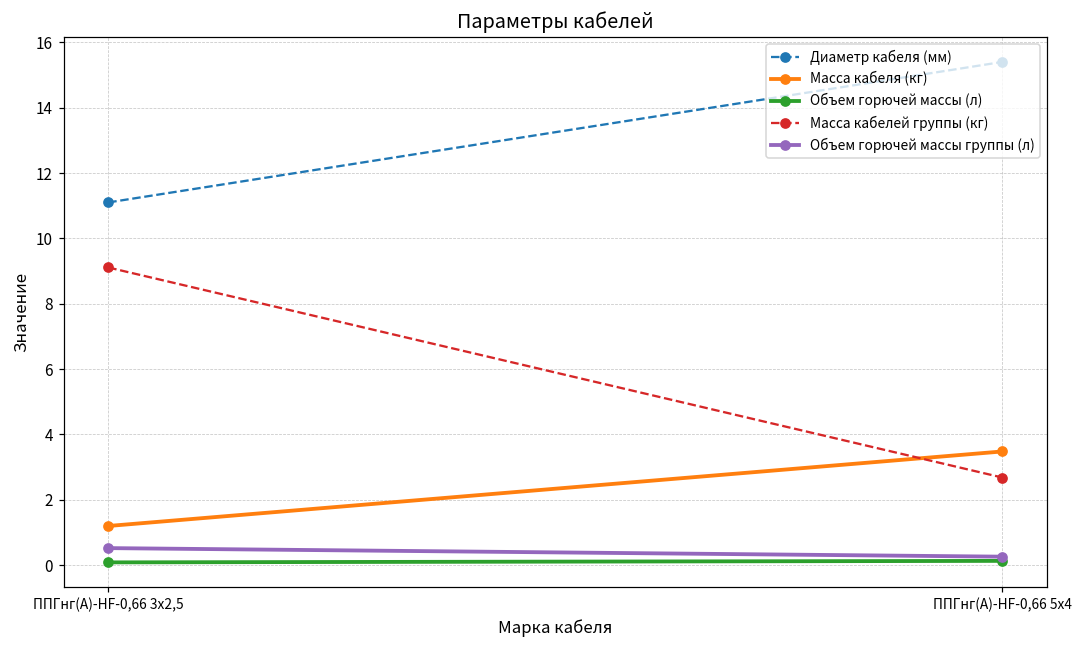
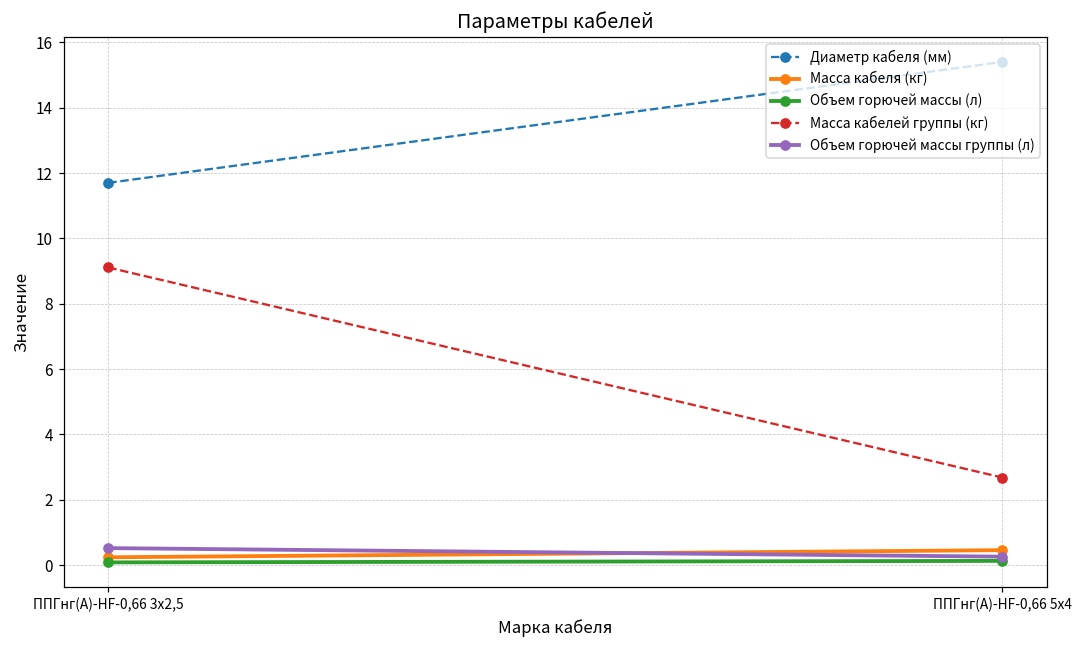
  {
    "Диаметр кабеля (мм)": {
-     "ППГнг(А)-HF-0,66 3х2,5": 11.1
+     "ППГнг(А)-HF-0,66 3х2,5": 11.7
    },
    "Масса кабеля (кг)": {
-     "ППГнг(А)-HF-0,66 3х2,5": 1.2,
-     "ППГнг(А)-HF-0,66 5х4": 3.5
+     "ППГнг(А)-HF-0,66 3х2,5": 0.2,
+     "ППГнг(А)-HF-0,66 5х4": 0.5
    },
    "Объем горючей массы (л)": {
      "ППГнг(А)-HF-0,66 3х2,5": 0.1,
      "ППГнг(А)-HF-0,66 5х4": 0.1
    },
    "Масса кабелей группы (кг)": {
      "ППГнг(А)-HF-0,66 3х2,5": 9.1,
      "ППГнг(А)-HF-0,66 5х4": 2.7
    },
    "Объем горючей массы группы (л)": {
      "ППГнг(А)-HF-0,66 3х2,5": 0.5,
      "ППГнг(А)-HF-0,66 5х4": 0.3
    }
  }
